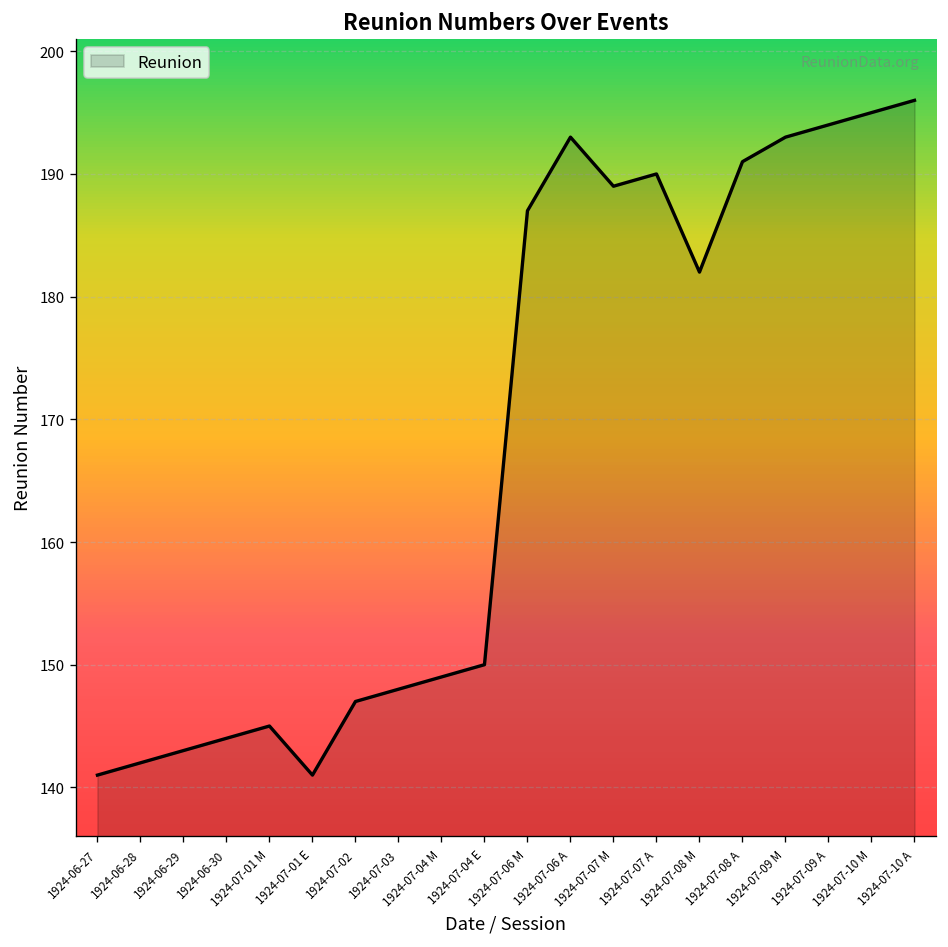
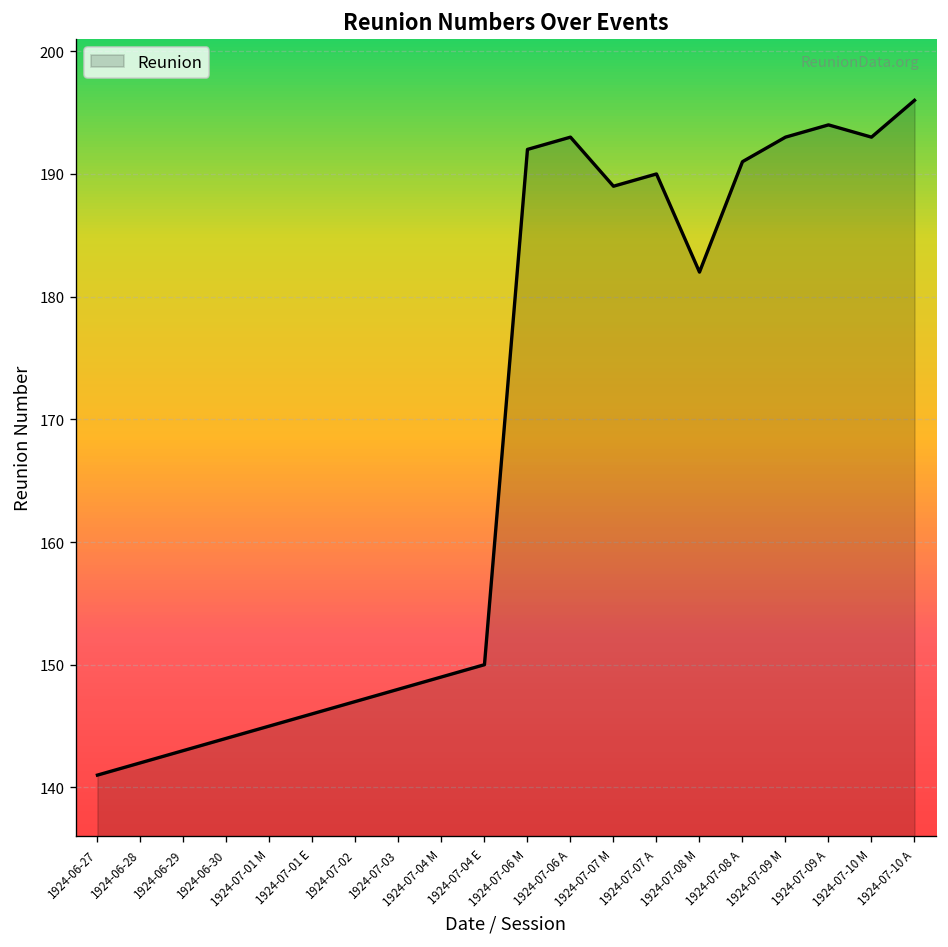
  {
    "1924-06-27": 141,
    "1924-06-28": 142,
    "1924-06-29": 143,
    "1924-06-30": 144,
    "1924-07-01 M": 145,
-   "1924-07-01 E": 141,
+   "1924-07-01 E": 146,
    "1924-07-02": 147,
    "1924-07-03": 148,
    "1924-07-04 M": 149,
    "1924-07-04 E": 150,
-   "1924-07-06 M": 187,
+   "1924-07-06 M": 192,
    "1924-07-06 A": 193,
    "1924-07-07 M": 189,
    "1924-07-07 A": 190,
    "1924-07-08 M": 182,
    "1924-07-08 A": 191,
    "1924-07-09 M": 193,
    "1924-07-09 A": 194,
-   "1924-07-10 M": 195,
+   "1924-07-10 M": 193,
    "1924-07-10 A": 196
  }
